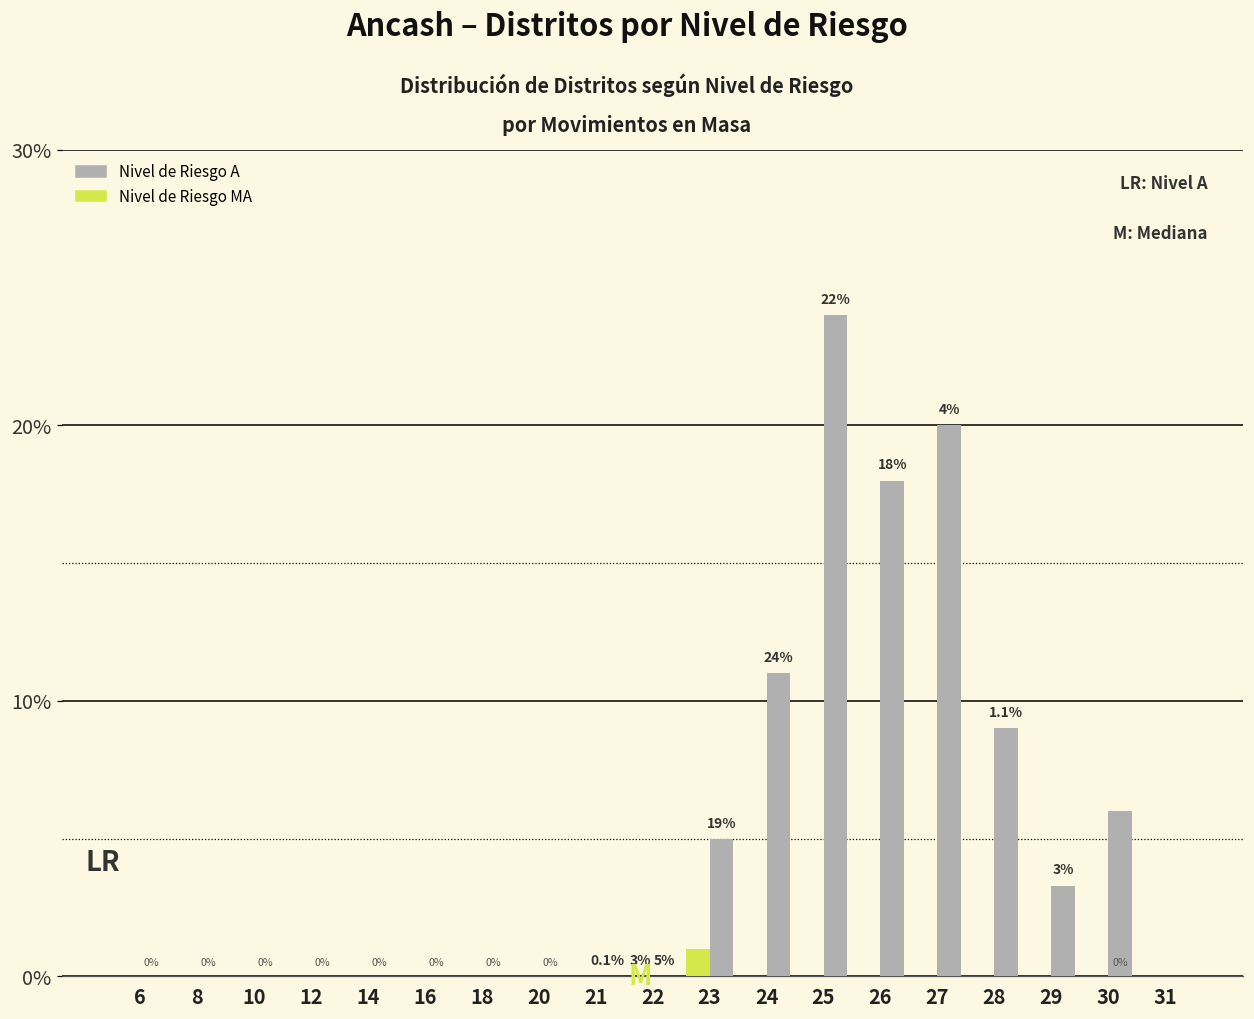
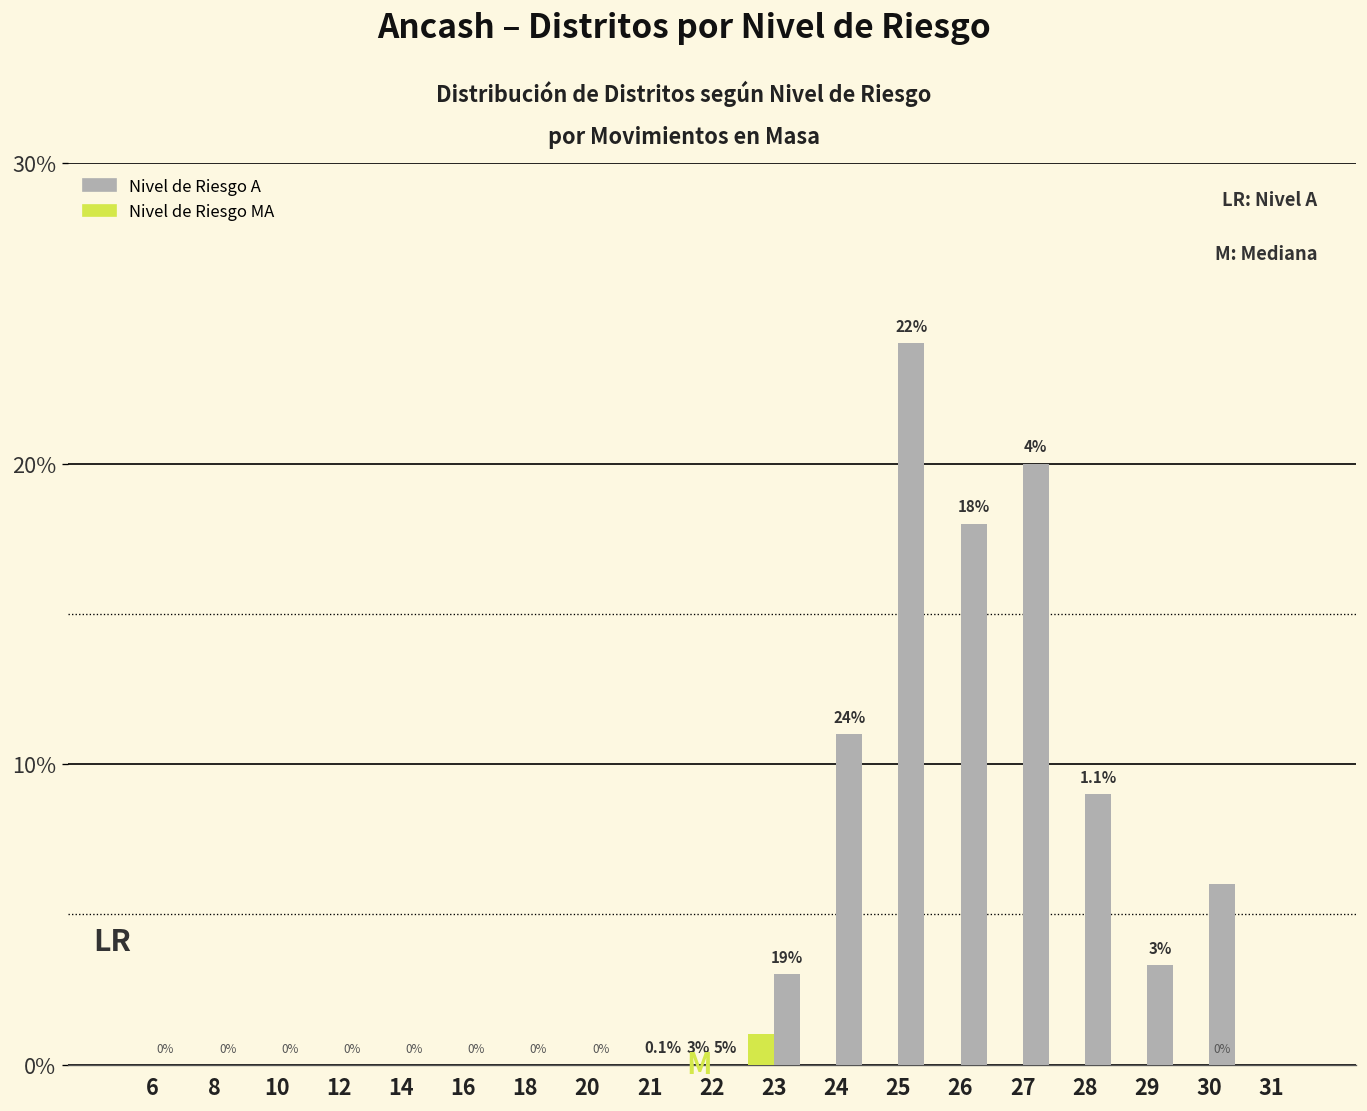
  {
    "Nivel de Riesgo A": {
-     "23": "5%",
+     "23": "3%",
      "31": "0%"
    },
    "Nivel de Riesgo MA": {
      "30": "0%"
    }
  }
